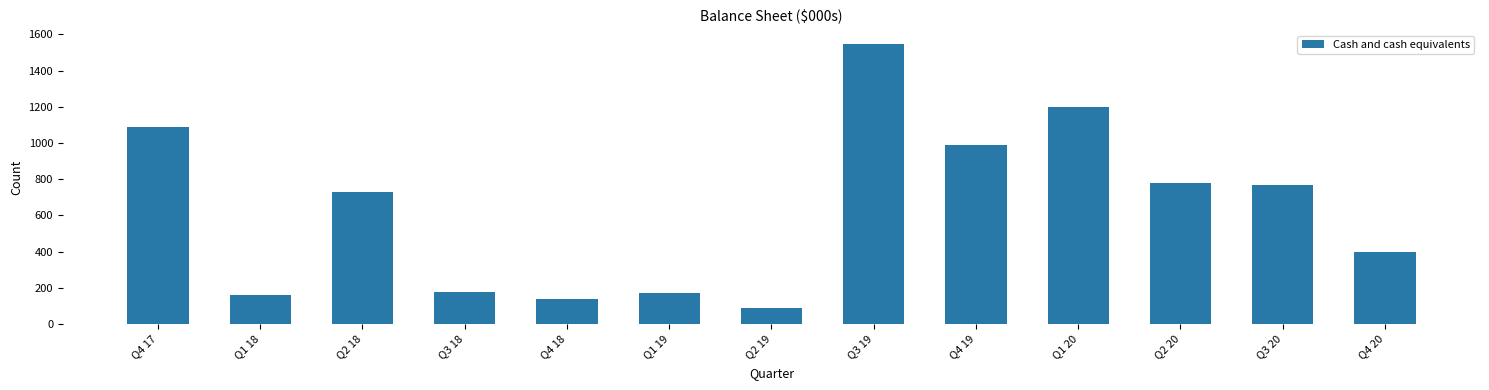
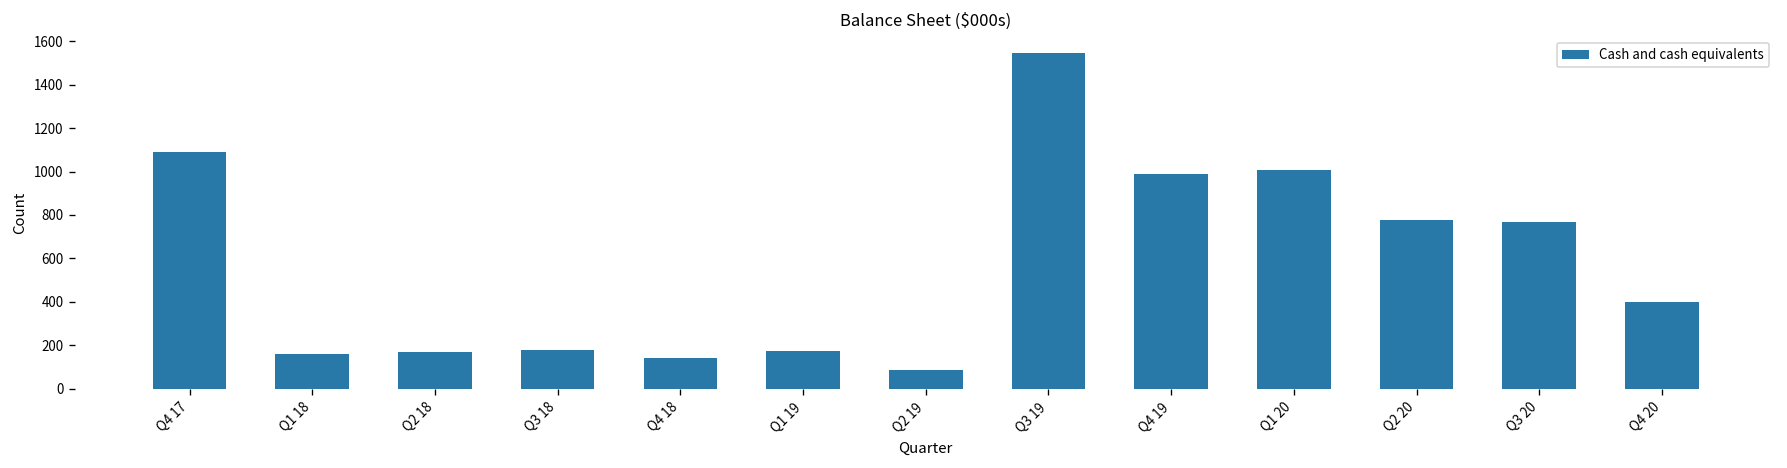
  {
    "Q4 17": 1090,
    "Q1 18": 160,
-   "Q2 18": 730,
+   "Q2 18": 170,
    "Q3 18": 180,
    "Q4 18": 140,
    "Q1 19": 170,
    "Q2 19": 90,
    "Q3 19": 1550,
    "Q4 19": 990,
-   "Q1 20": 1200,
+   "Q1 20": 1010,
    "Q2 20": 780,
    "Q3 20": 770,
    "Q4 20": 400
  }
